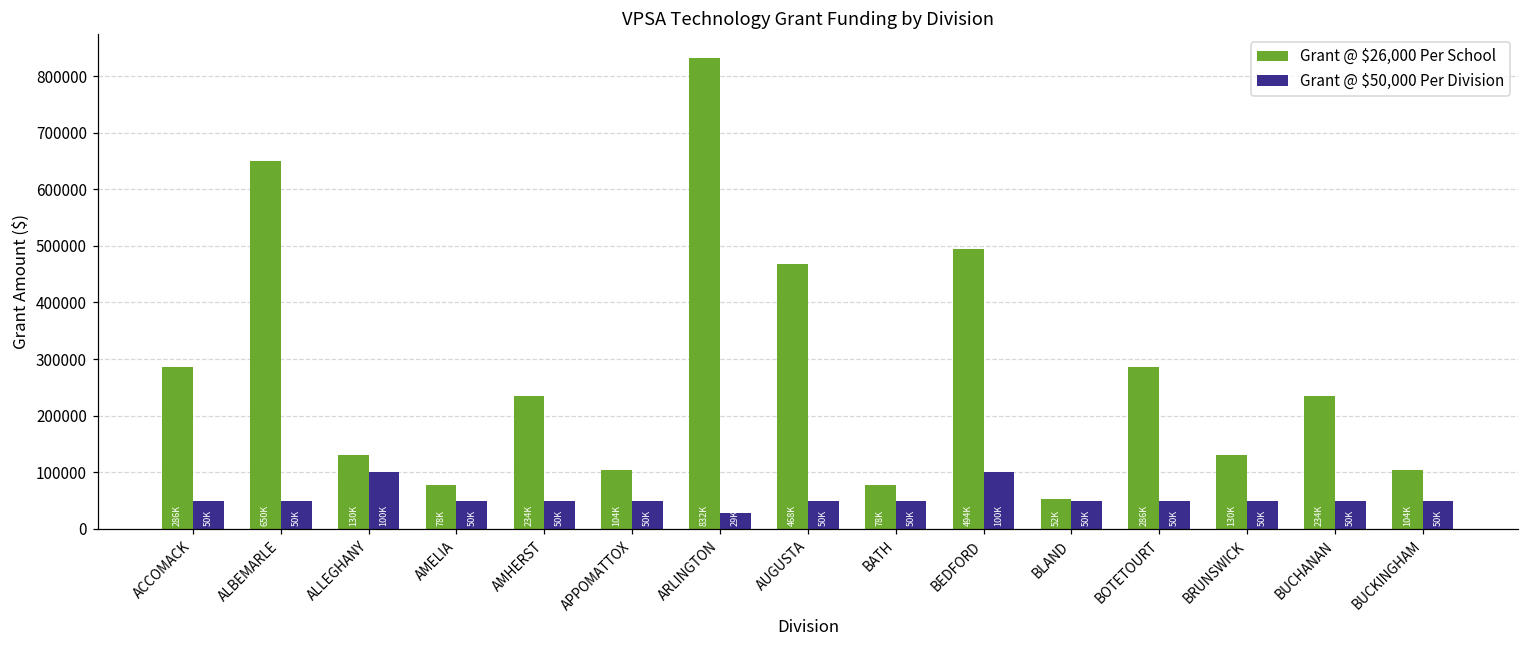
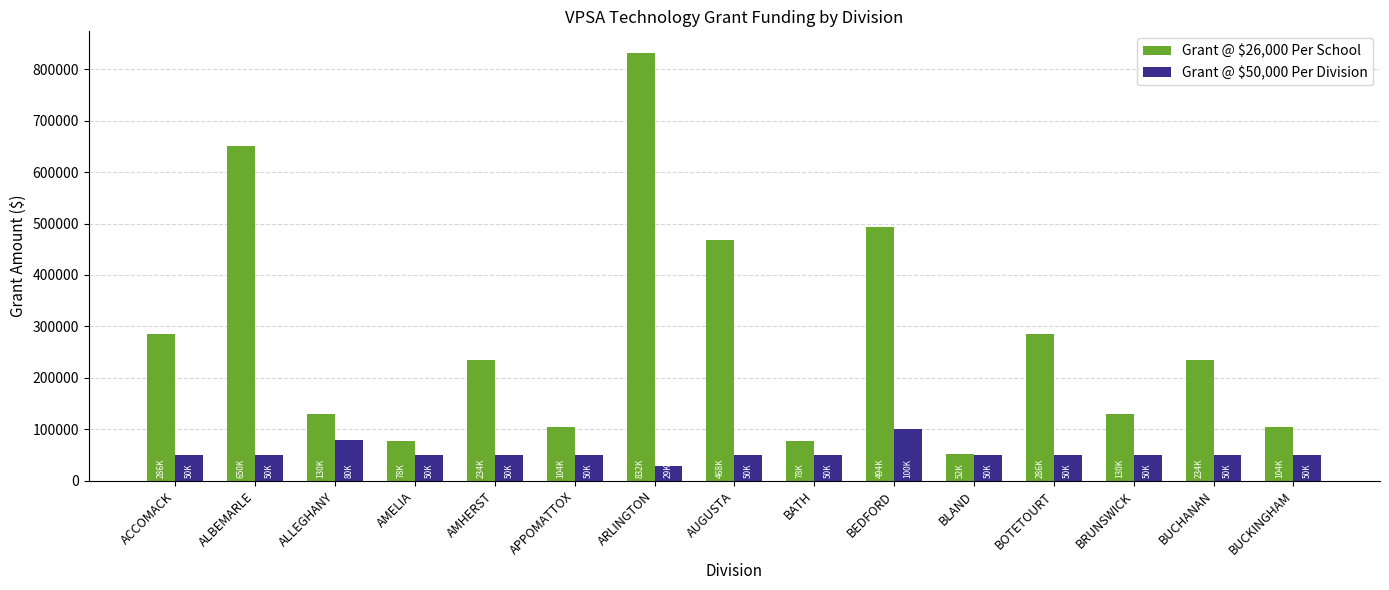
  {
    "Grant @ $26,000 Per School": {
      "ACCOMACK": "286K",
      "ALBEMARLE": "650K",
      "ALLEGHANY": "130K",
      "AMELIA": "78K",
      "AMHERST": "234K",
      "APPOMATTOX": "104K",
      "ARLINGTON": "832K",
      "AUGUSTA": "468K",
      "BATH": "78K",
      "BEDFORD": "494K",
      "BLAND": "52K",
      "BOTETOURT": "286K",
      "BRUNSWICK": "130K",
      "BUCHANAN": "234K",
      "BUCKINGHAM": "104K"
    },
    "Grant @ $50,000 Per Division": {
      "ACCOMACK": "50K",
      "ALBEMARLE": "50K",
-     "ALLEGHANY": "100K",
+     "ALLEGHANY": "80K",
      "AMELIA": "50K",
      "AMHERST": "50K",
      "APPOMATTOX": "50K",
      "ARLINGTON": "29K",
      "AUGUSTA": "50K",
      "BATH": "50K",
      "BEDFORD": "100K",
      "BLAND": "50K",
      "BOTETOURT": "50K",
      "BRUNSWICK": "50K",
      "BUCHANAN": "50K",
      "BUCKINGHAM": "50K"
    }
  }
